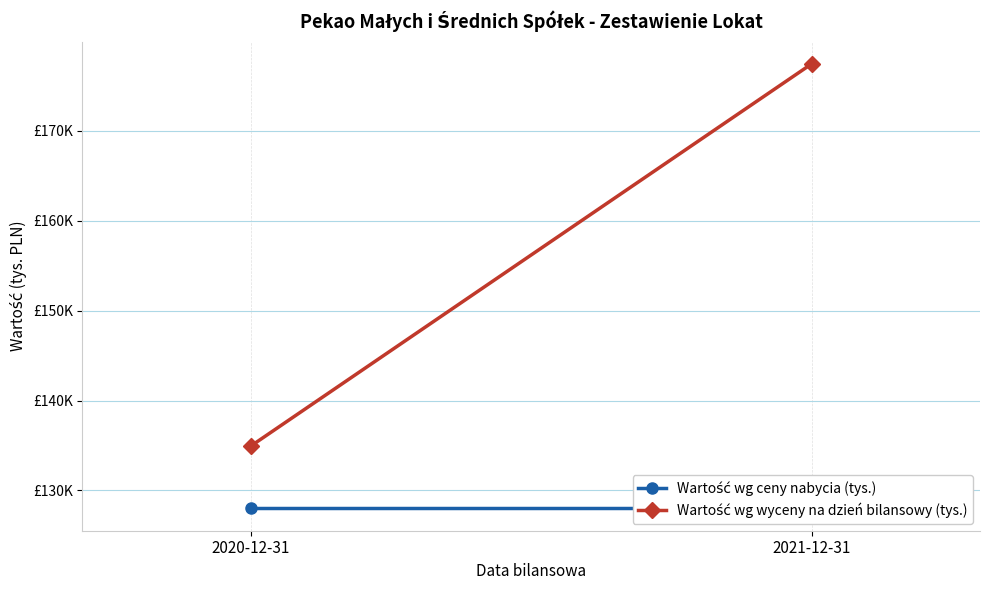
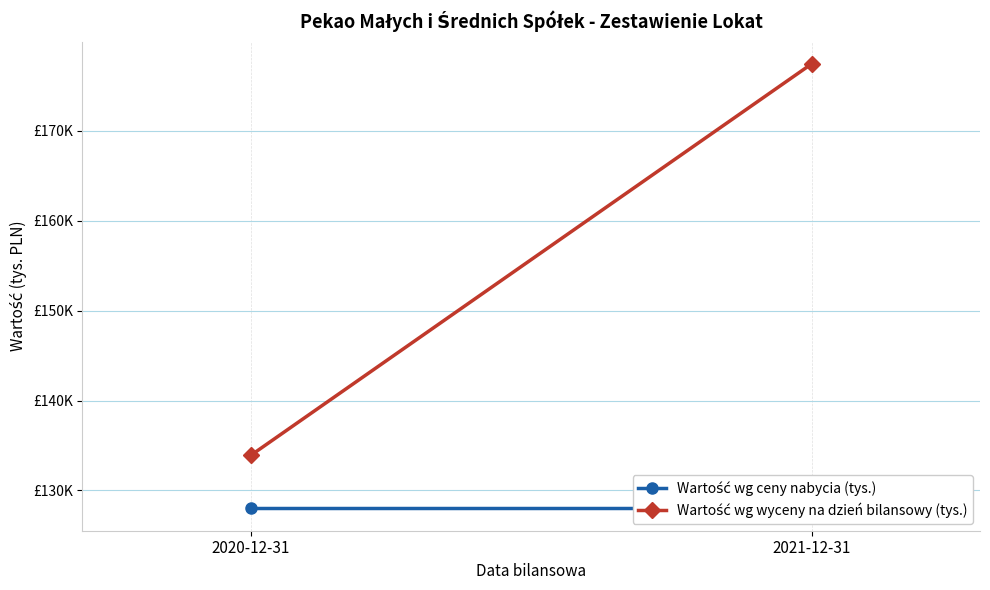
  {
    "Wartość wg ceny nabycia (tys.)": {
      "2020-12-31": "£128000"
    },
    "Wartość wg wyceny na dzień bilansowy (tys.)": {
-     "2020-12-31": "£135000",
+     "2020-12-31": "£134000",
      "2021-12-31": "£177000"
    }
  }
